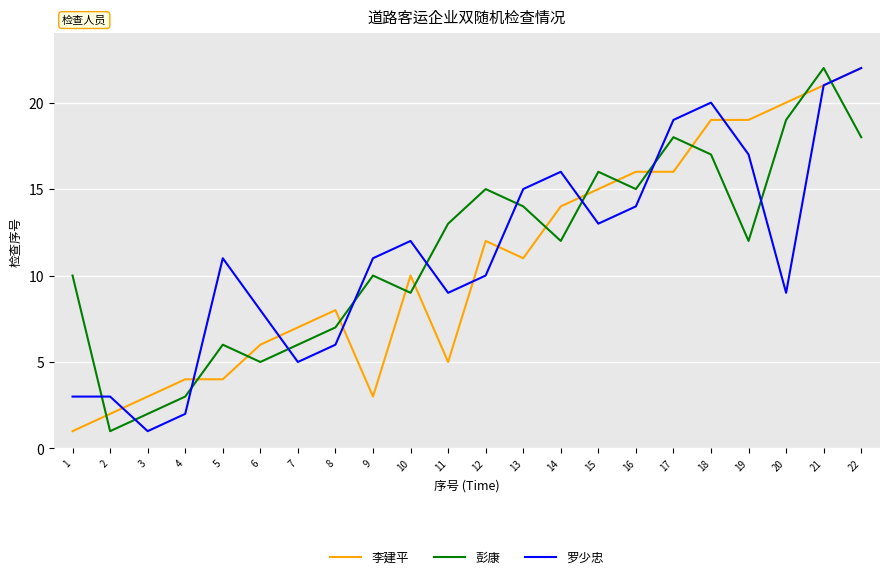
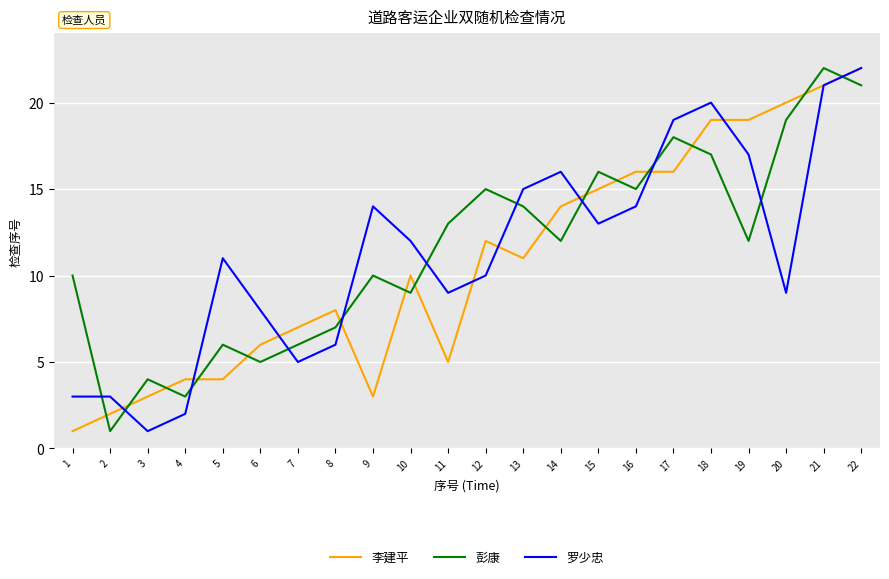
  {
    "李建平": {
      "1": 1,
      "2": 2,
      "3": 3,
      "4": 4,
      "5": 4,
      "6": 6,
      "7": 7,
      "8": 8,
      "9": 3,
      "10": 10,
      "11": 5,
      "12": 12,
      "13": 11,
      "14": 14,
      "15": 15,
      "16": 16,
      "17": 16,
      "18": 19,
      "19": 19,
      "20": 20
    },
    "彭康": {
      "1": 10,
      "2": 1,
-     "3": 2,
+     "3": 4,
      "4": 3,
      "5": 6,
      "6": 5,
      "7": 6,
      "8": 7,
      "9": 10,
      "10": 9,
      "11": 13,
      "12": 15,
      "13": 14,
      "14": 12,
      "15": 16,
      "16": 15,
      "17": 18,
      "18": 17,
      "19": 12,
      "20": 19,
      "21": 22,
-     "22": 18
+     "22": 21
    },
    "罗少忠": {
      "1": 3,
      "2": 3,
      "3": 1,
      "4": 2,
      "5": 11,
      "6": 8,
      "7": 5,
      "8": 6,
-     "9": 11,
+     "9": 14,
      "10": 12,
      "11": 9,
      "12": 10,
      "13": 15,
      "14": 16,
      "15": 13,
      "16": 14,
      "17": 19,
      "18": 20,
      "19": 17,
      "20": 9
    }
  }
